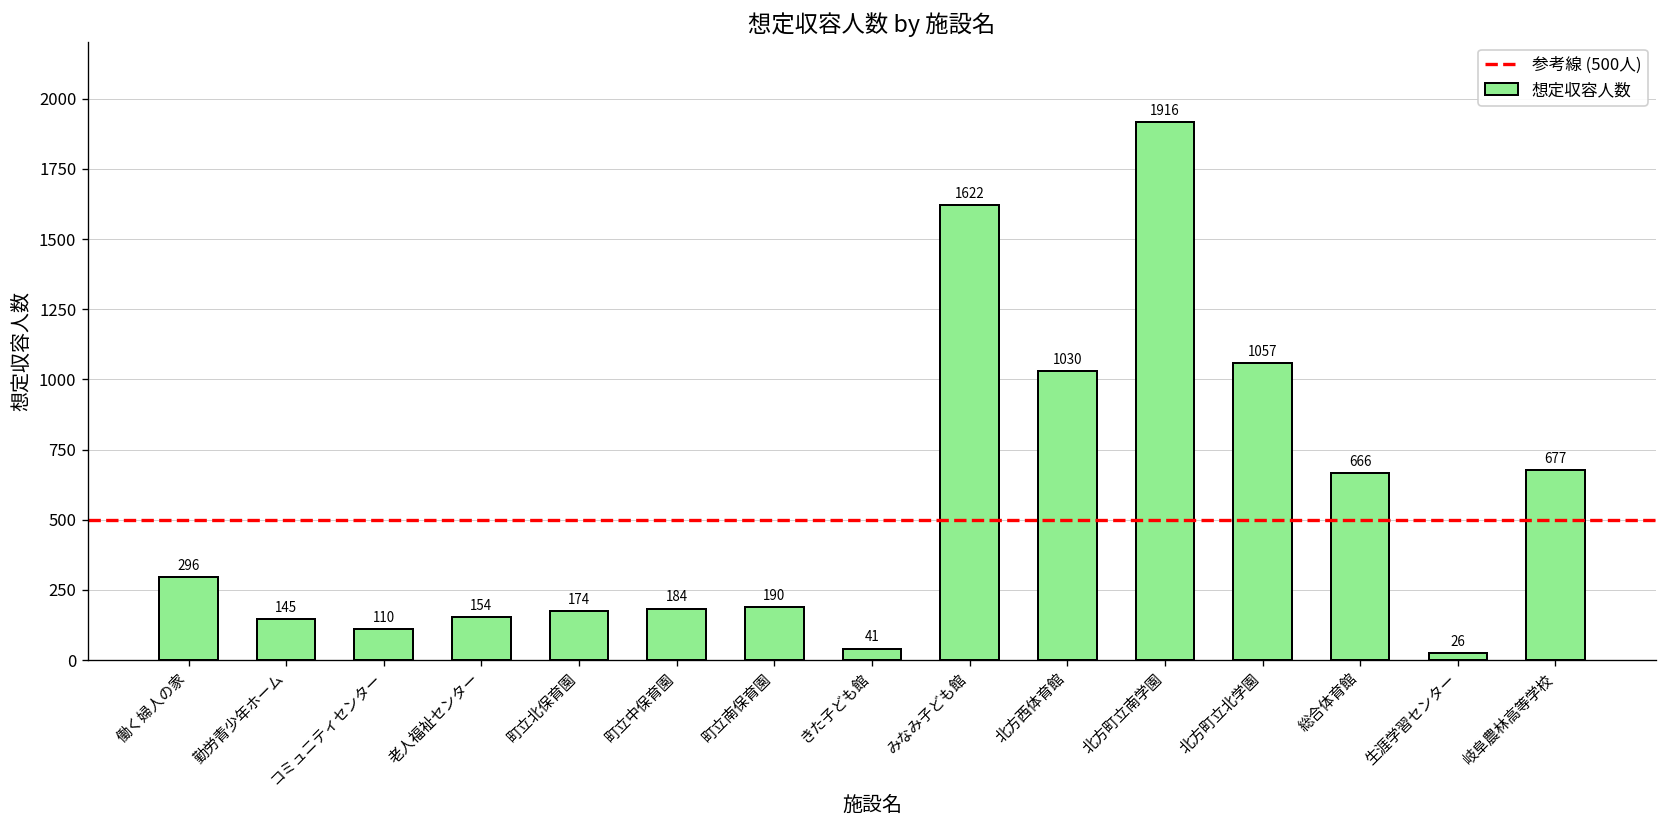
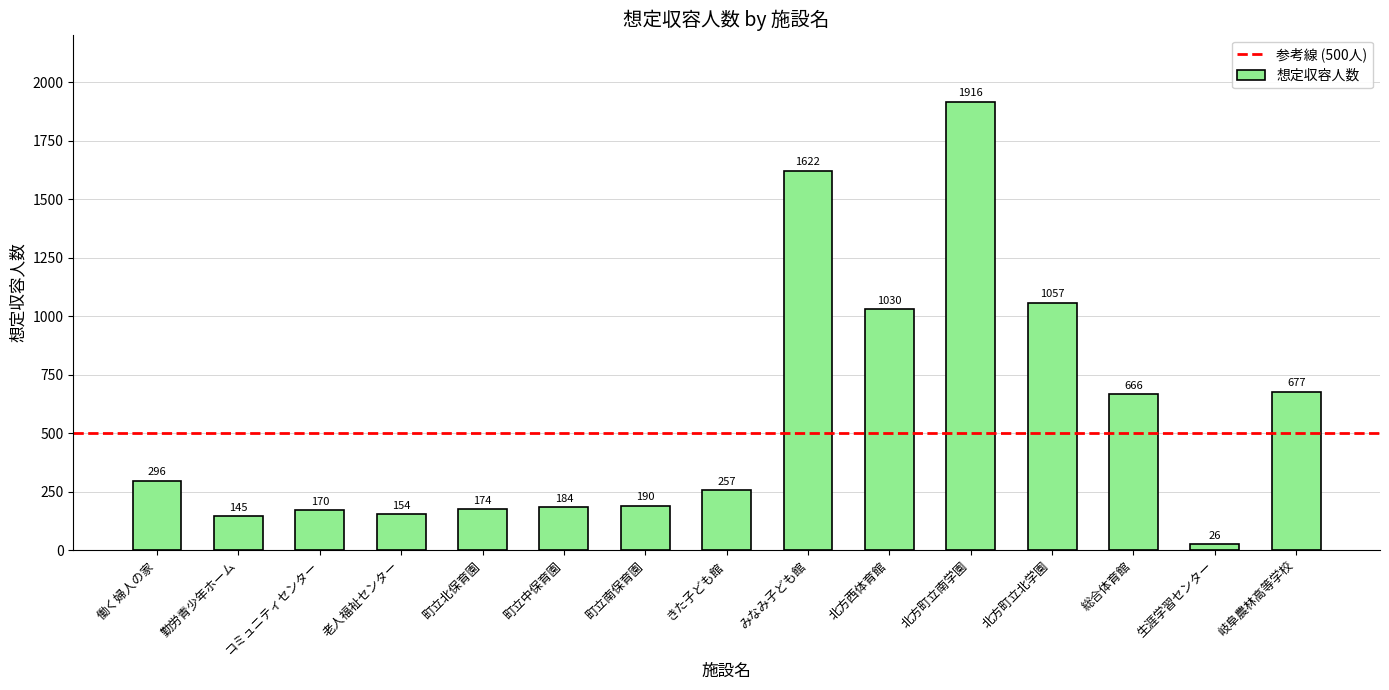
  {
    "働く婦人の家": 296,
    "勤労青少年ホーム": 145,
-   "コミュニティセンター": 110,
+   "コミュニティセンター": 170,
    "老人福祉センター": 154,
    "町立北保育園": 174,
    "町立中保育園": 184,
    "町立南保育園": 190,
-   "きた子ども館": 41,
+   "きた子ども館": 257,
    "みなみ子ども館": 1622,
    "北方西体育館": 1030,
    "北方町立南学園": 1916,
    "北方町立北学園": 1057,
    "総合体育館": 666,
    "生涯学習センター": 26,
    "岐阜農林高等学校": 677
  }
